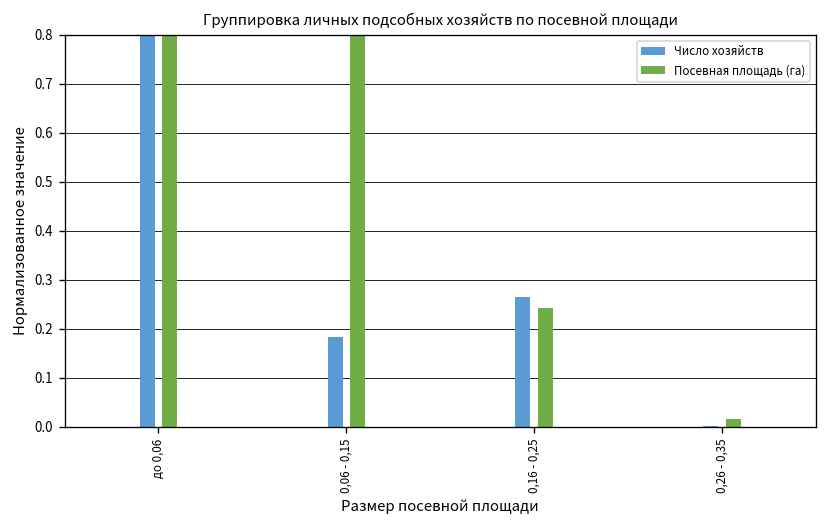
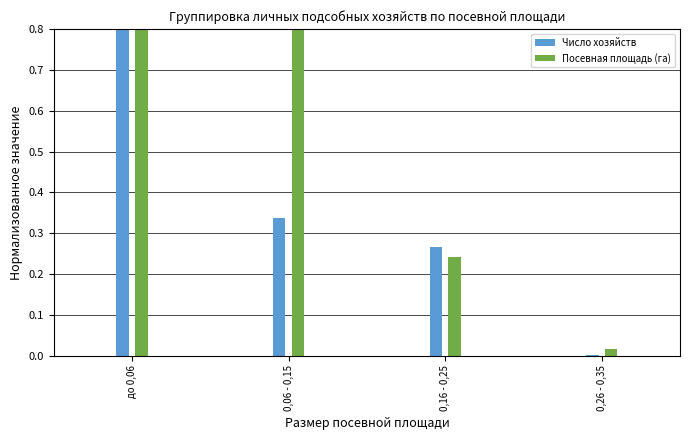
  {
    "Число хозяйств": {
-     "0,06 - 0,15": 0.18,
+     "0,06 - 0,15": 0.34,
      "0,16 - 0,25": 0.27
    },
    "Посевная площадь (га)": {
      "0,16 - 0,25": 0.24,
      "0,26 - 0,35": 0.02
    }
  }
